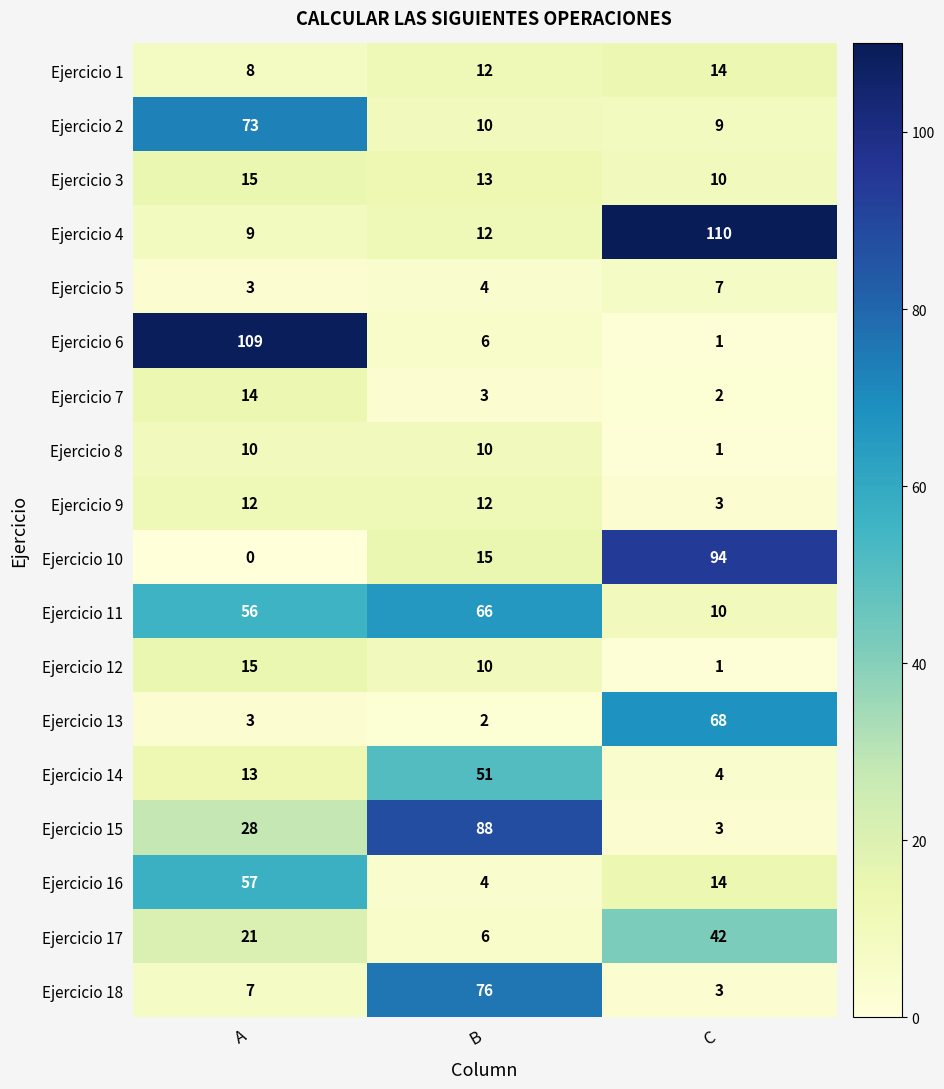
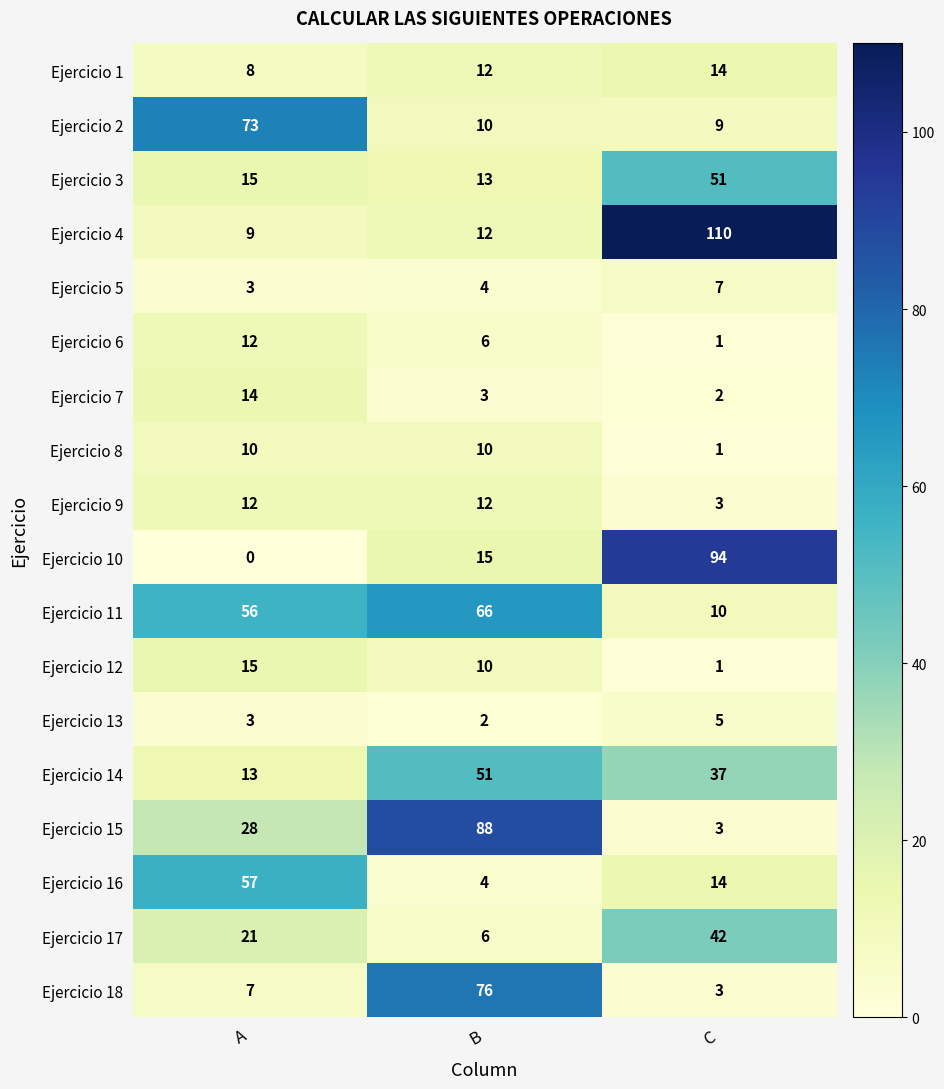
  {
    "Ejercicio 1": {
      "A": 8,
      "B": 12,
      "C": 14
    },
    "Ejercicio 2": {
      "A": 73,
      "B": 10,
      "C": 9
    },
    "Ejercicio 3": {
      "A": 15,
      "B": 13,
-     "C": 10
+     "C": 51
    },
    "Ejercicio 4": {
      "A": 9,
      "B": 12,
      "C": 110
    },
    "Ejercicio 5": {
      "A": 3,
      "B": 4,
      "C": 7
    },
    "Ejercicio 6": {
-     "A": 109,
+     "A": 12,
      "B": 6,
      "C": 1
    },
    "Ejercicio 7": {
      "A": 14,
      "B": 3,
      "C": 2
    },
    "Ejercicio 8": {
      "A": 10,
      "B": 10,
      "C": 1
    },
    "Ejercicio 9": {
      "A": 12,
      "B": 12,
      "C": 3
    },
    "Ejercicio 10": {
      "A": 0,
      "B": 15,
      "C": 94
    },
    "Ejercicio 11": {
      "A": 56,
      "B": 66,
      "C": 10
    },
    "Ejercicio 12": {
      "A": 15,
      "B": 10,
      "C": 1
    },
    "Ejercicio 13": {
      "A": 3,
      "B": 2,
-     "C": 68
+     "C": 5
    },
    "Ejercicio 14": {
      "A": 13,
      "B": 51,
-     "C": 4
+     "C": 37
    },
    "Ejercicio 15": {
      "A": 28,
      "B": 88,
      "C": 3
    },
    "Ejercicio 16": {
      "A": 57,
      "B": 4,
      "C": 14
    },
    "Ejercicio 17": {
      "A": 21,
      "B": 6,
      "C": 42
    },
    "Ejercicio 18": {
      "A": 7,
      "B": 76,
      "C": 3
    }
  }
